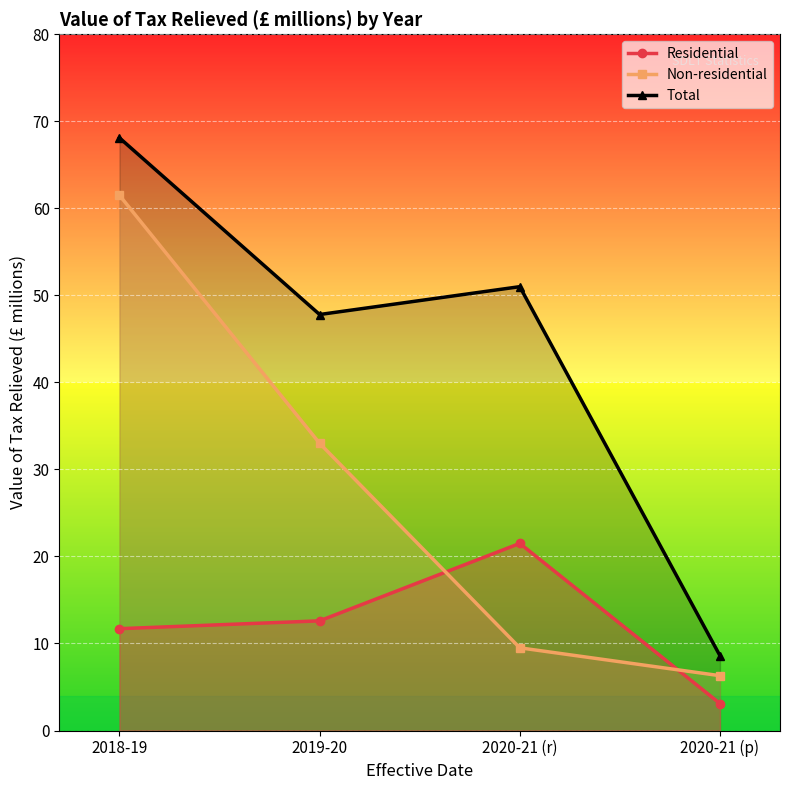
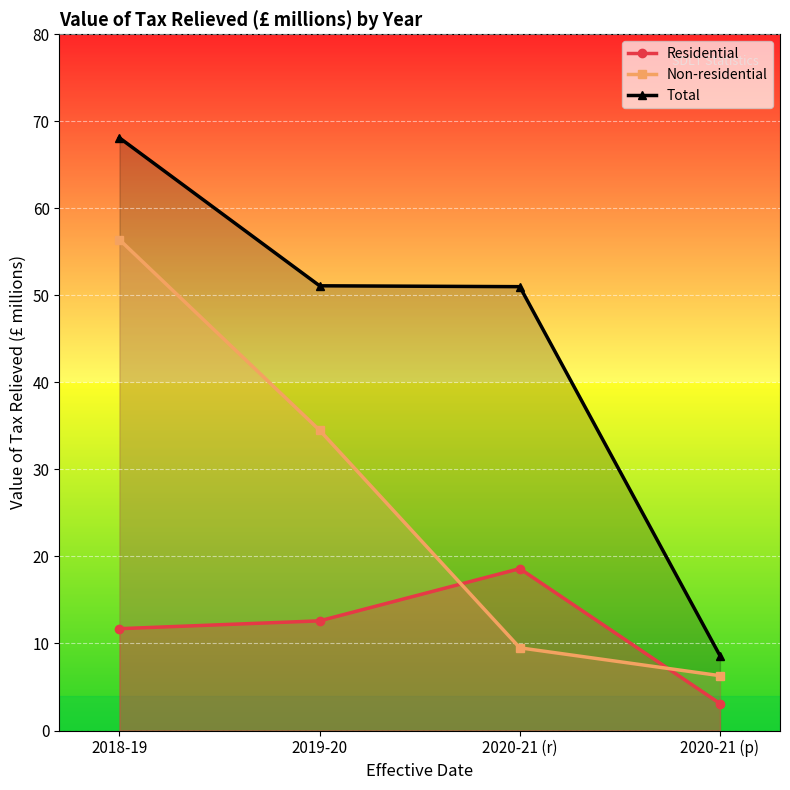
  {
    "Residential": {
      "2018-19": 12,
      "2019-20": 13,
-     "2020-21 (r)": 22,
+     "2020-21 (r)": 19,
      "2020-21 (p)": 3
    },
    "Non-residential": {
-     "2018-19": 62,
-     "2019-20": 33,
+     "2018-19": 56,
+     "2019-20": 35,
      "2020-21 (r)": 10,
      "2020-21 (p)": 6
    },
    "Total": {
      "2018-19": 68,
-     "2019-20": 48,
+     "2019-20": 51,
      "2020-21 (r)": 51,
      "2020-21 (p)": 9
    }
  }
